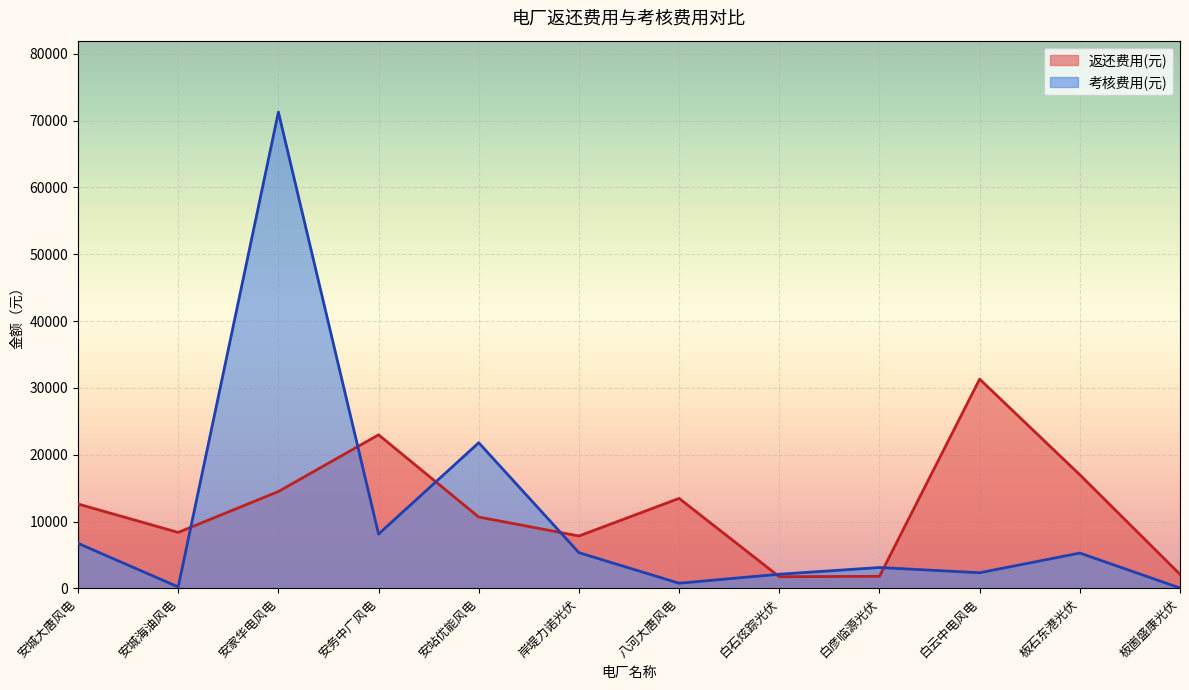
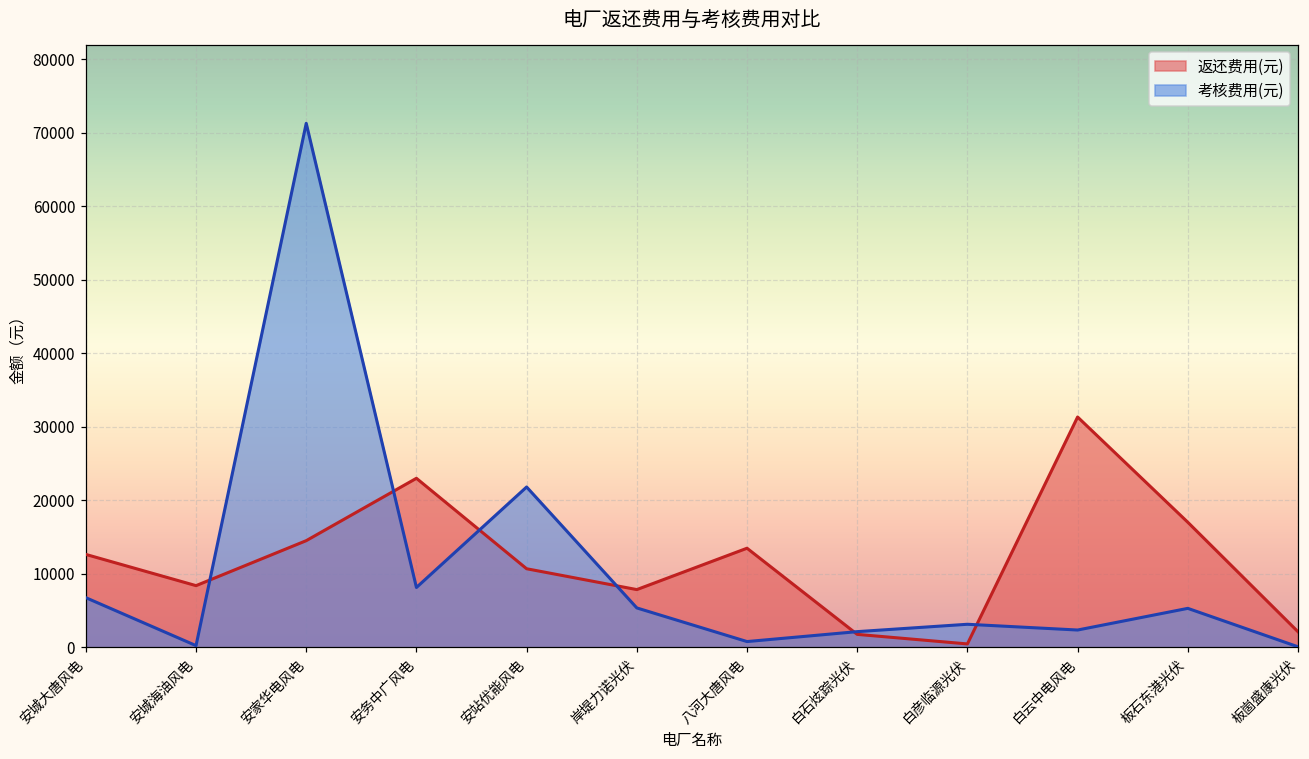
  {
    "返还费用(元)": {
      "安城大唐风电": 13000,
      "安城海油风电": 8000,
      "安家华电风电": 15000,
      "安务中广风电": 23000,
      "安站优能风电": 11000,
      "岸堤力诺光伏": 8000,
      "八河大唐风电": 13000,
-     "白彦临源光伏": 2000,
+     "白彦临源光伏": 0,
      "白云中电风电": 31000,
      "板石东港光伏": 17000,
      "板崮盛康光伏": 2000
    },
    "考核费用(元)": {
      "安城大唐风电": 7000,
      "安城海油风电": 0,
      "安家华电风电": 71000,
      "安务中广风电": 8000,
      "安站优能风电": 22000,
      "岸堤力诺光伏": 5000,
      "八河大唐风电": 1000,
      "白彦临源光伏": 3000,
      "白云中电风电": 2000,
      "板石东港光伏": 5000,
      "板崮盛康光伏": 0
    }
  }
